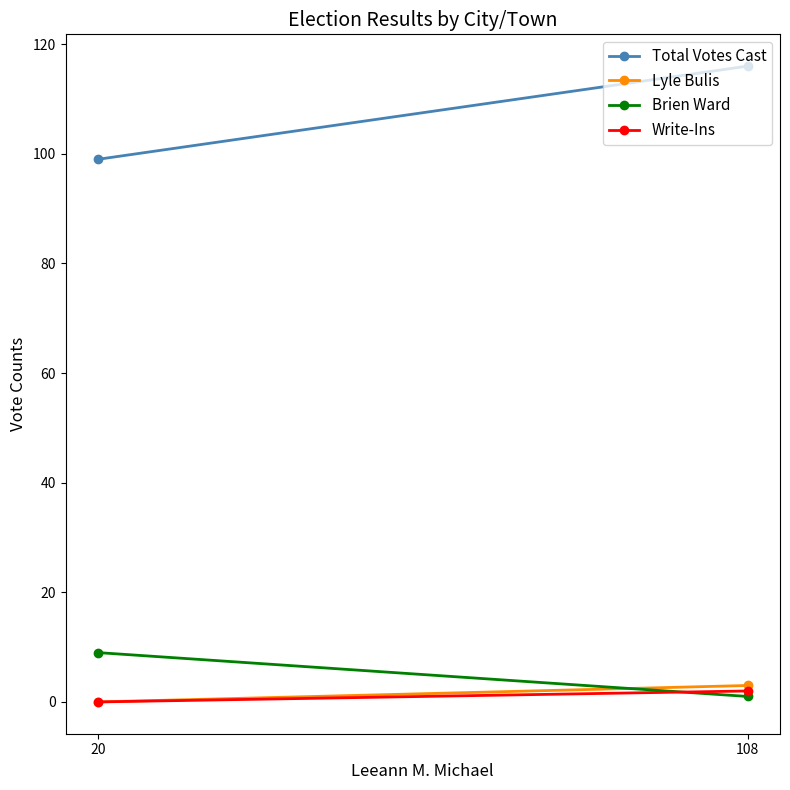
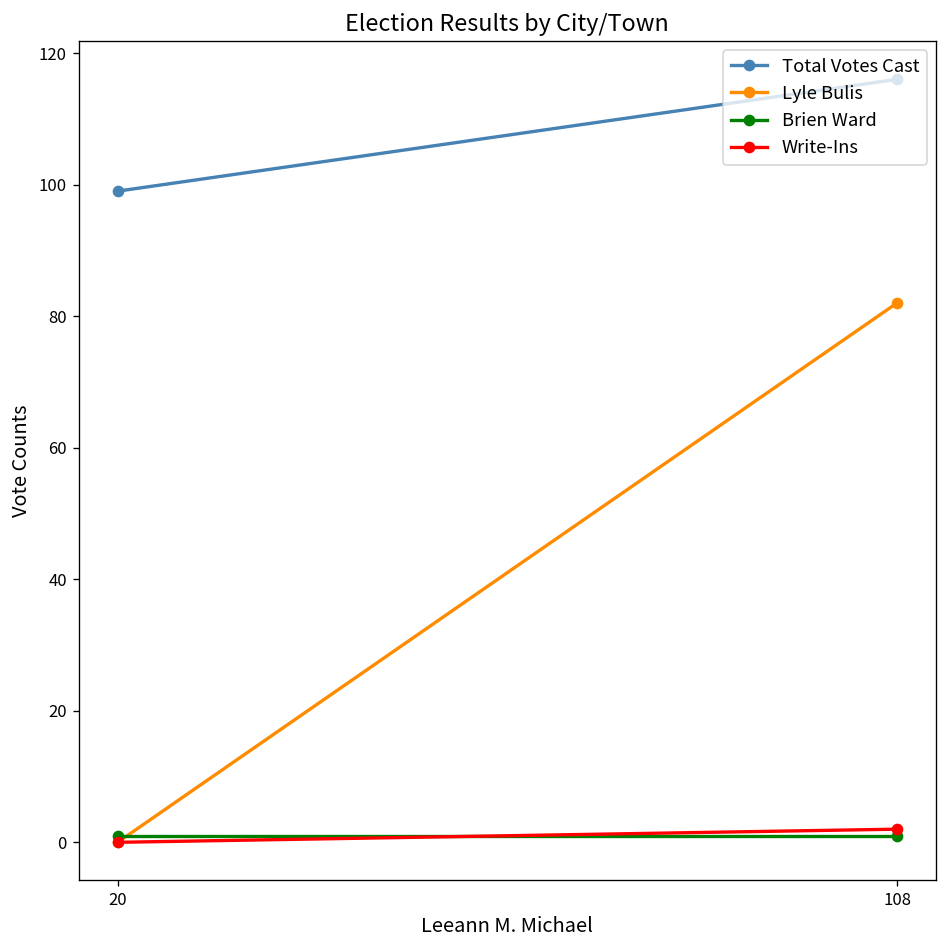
  {
    "Total Votes Cast": {
      "20": 99
    },
    "Lyle Bulis": {
-     "108": 3
+     "108": 82
    },
    "Brien Ward": {
-     "20": 9,
+     "20": 1,
      "108": 1
    },
    "Write-Ins": {
      "108": 2
    }
  }
